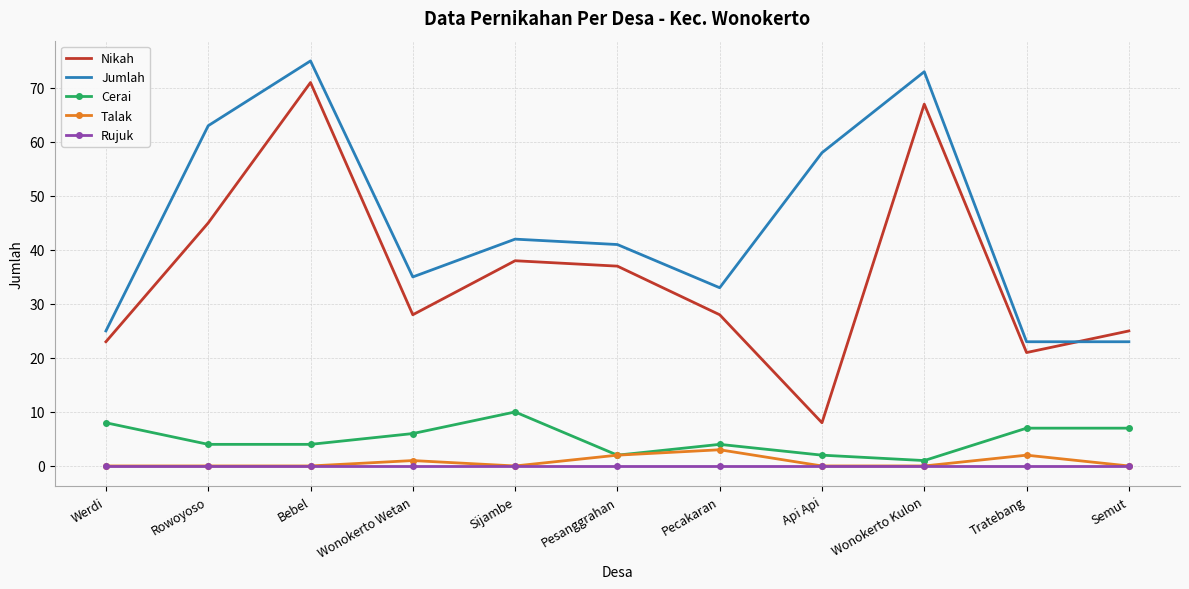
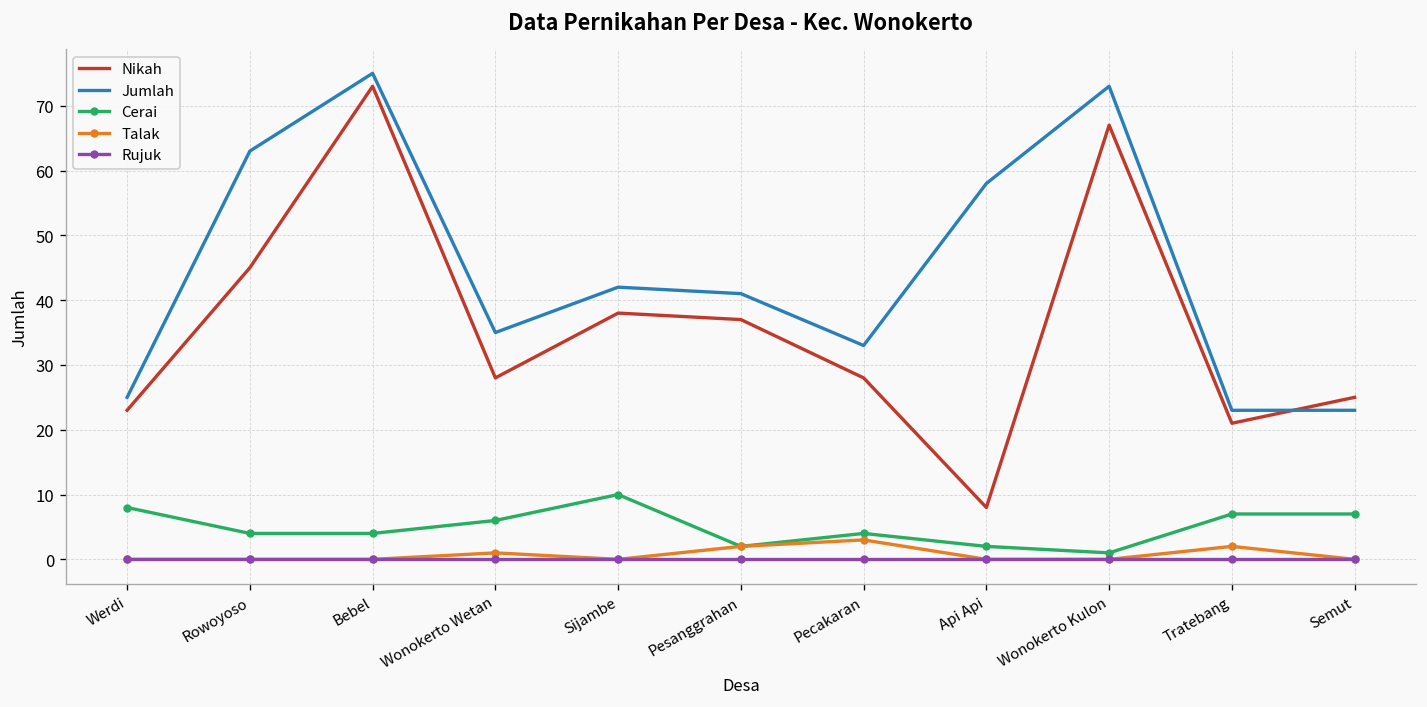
  {
    "Nikah": {
      "Werdi": 23,
      "Rowoyoso": 45,
-     "Bebel": 71,
+     "Bebel": 73,
      "Wonokerto Wetan": 28,
      "Sijambe": 38,
      "Pesanggrahan": 37,
      "Pecakaran": 28,
      "Api Api": 8,
      "Wonokerto Kulon": 67,
      "Tratebang": 21,
      "Semut": 25
    },
    "Jumlah": {
      "Werdi": 25,
      "Rowoyoso": 63,
      "Bebel": 75,
      "Wonokerto Wetan": 35,
      "Sijambe": 42,
      "Pesanggrahan": 41,
      "Pecakaran": 33,
      "Api Api": 58,
      "Wonokerto Kulon": 73,
      "Tratebang": 23,
      "Semut": 23
    },
    "Cerai": {
      "Werdi": 8,
      "Rowoyoso": 4,
      "Bebel": 4,
      "Wonokerto Wetan": 6,
      "Sijambe": 10,
      "Pecakaran": 4,
      "Api Api": 2,
      "Wonokerto Kulon": 1,
      "Tratebang": 7,
      "Semut": 7
    },
    "Talak": {
      "Wonokerto Wetan": 1,
      "Pecakaran": 3,
      "Tratebang": 2
    },
    "Rujuk": {
      "Wonokerto Wetan": 0,
      "Pesanggrahan": 0,
      "Pecakaran": 0,
      "Tratebang": 0
    }
  }
